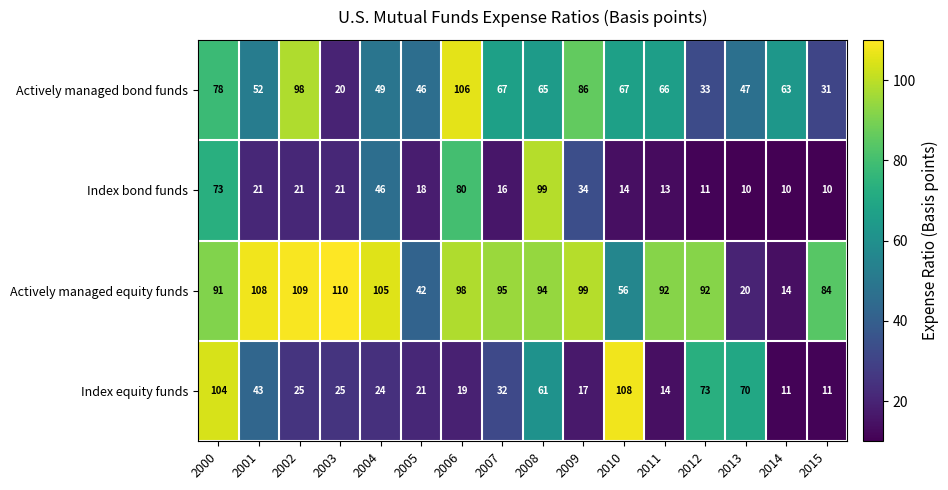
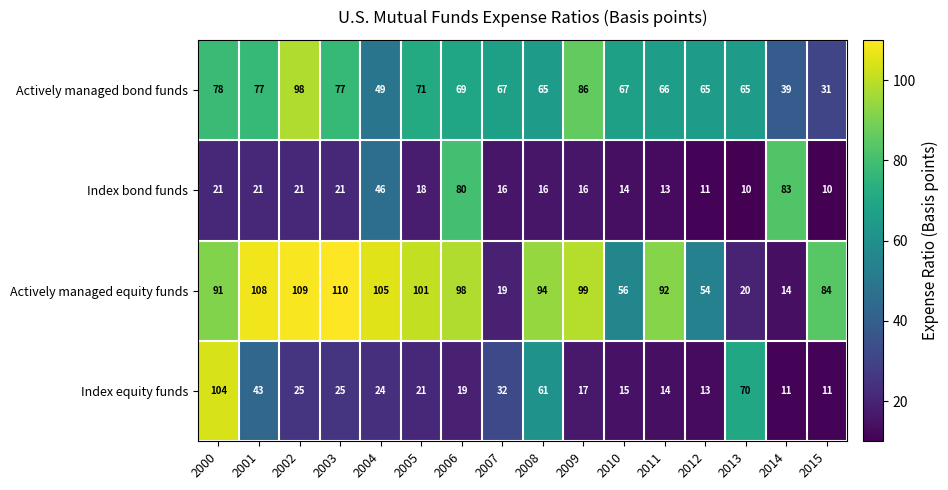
  {
    "Actively managed bond funds": {
      "2000": 78,
-     "2001": 52,
+     "2001": 77,
      "2002": 98,
-     "2003": 20,
+     "2003": 77,
      "2004": 49,
-     "2005": 46,
-     "2006": 106,
+     "2005": 71,
+     "2006": 69,
      "2007": 67,
      "2008": 65,
      "2009": 86,
      "2010": 67,
      "2011": 66,
-     "2012": 33,
-     "2013": 47,
-     "2014": 63,
+     "2012": 65,
+     "2013": 65,
+     "2014": 39,
      "2015": 31
    },
    "Index bond funds": {
-     "2000": 73,
+     "2000": 21,
      "2001": 21,
      "2002": 21,
      "2003": 21,
      "2004": 46,
      "2005": 18,
      "2006": 80,
      "2007": 16,
-     "2008": 99,
-     "2009": 34,
+     "2008": 16,
+     "2009": 16,
      "2010": 14,
      "2011": 13,
      "2012": 11,
      "2013": 10,
-     "2014": 10,
+     "2014": 83,
      "2015": 10
    },
    "Actively managed equity funds": {
      "2000": 91,
      "2001": 108,
      "2002": 109,
      "2003": 110,
      "2004": 105,
-     "2005": 42,
+     "2005": 101,
      "2006": 98,
-     "2007": 95,
+     "2007": 19,
      "2008": 94,
      "2009": 99,
      "2010": 56,
      "2011": 92,
-     "2012": 92,
+     "2012": 54,
      "2013": 20,
      "2014": 14,
      "2015": 84
    },
    "Index equity funds": {
      "2000": 104,
      "2001": 43,
      "2002": 25,
      "2003": 25,
      "2004": 24,
      "2005": 21,
      "2006": 19,
      "2007": 32,
      "2008": 61,
      "2009": 17,
-     "2010": 108,
+     "2010": 15,
      "2011": 14,
-     "2012": 73,
+     "2012": 13,
      "2013": 70,
      "2014": 11,
      "2015": 11
    }
  }
